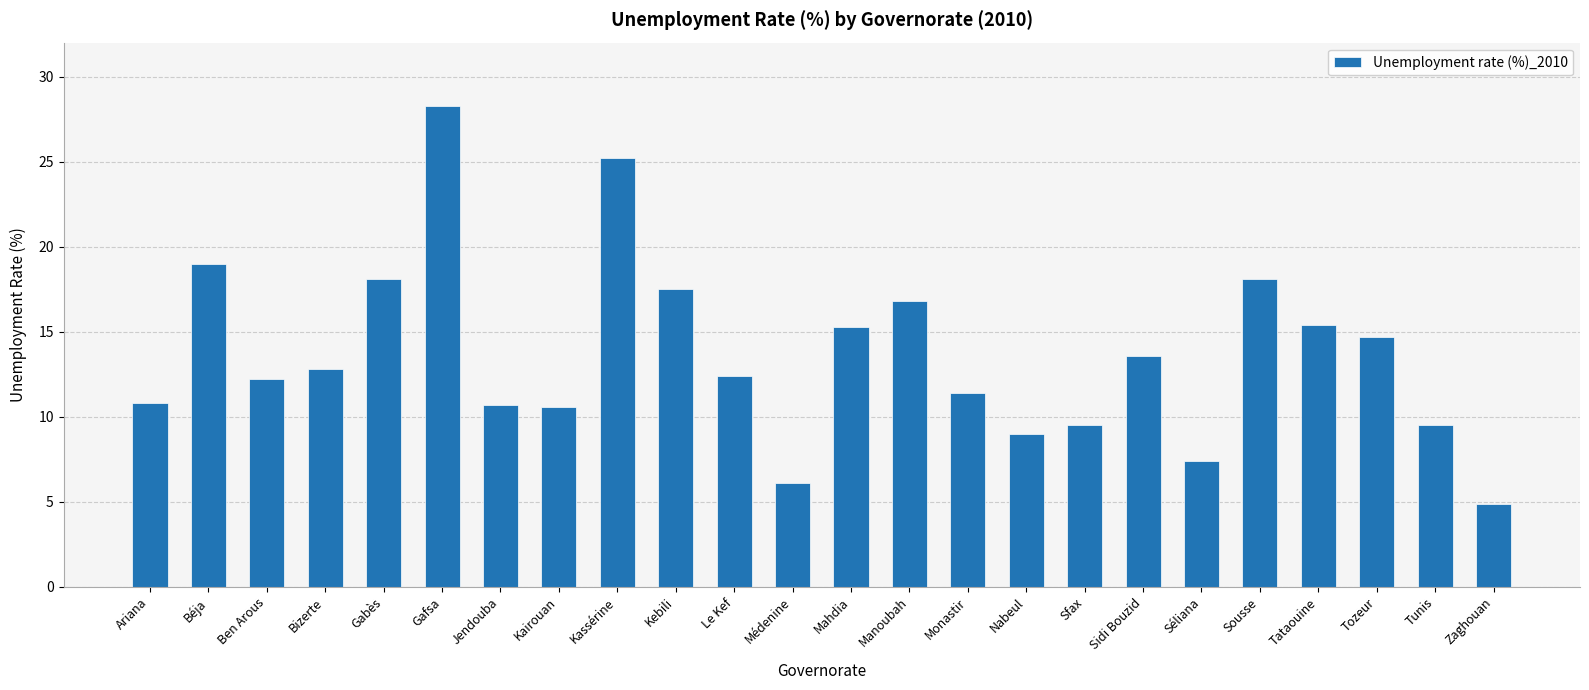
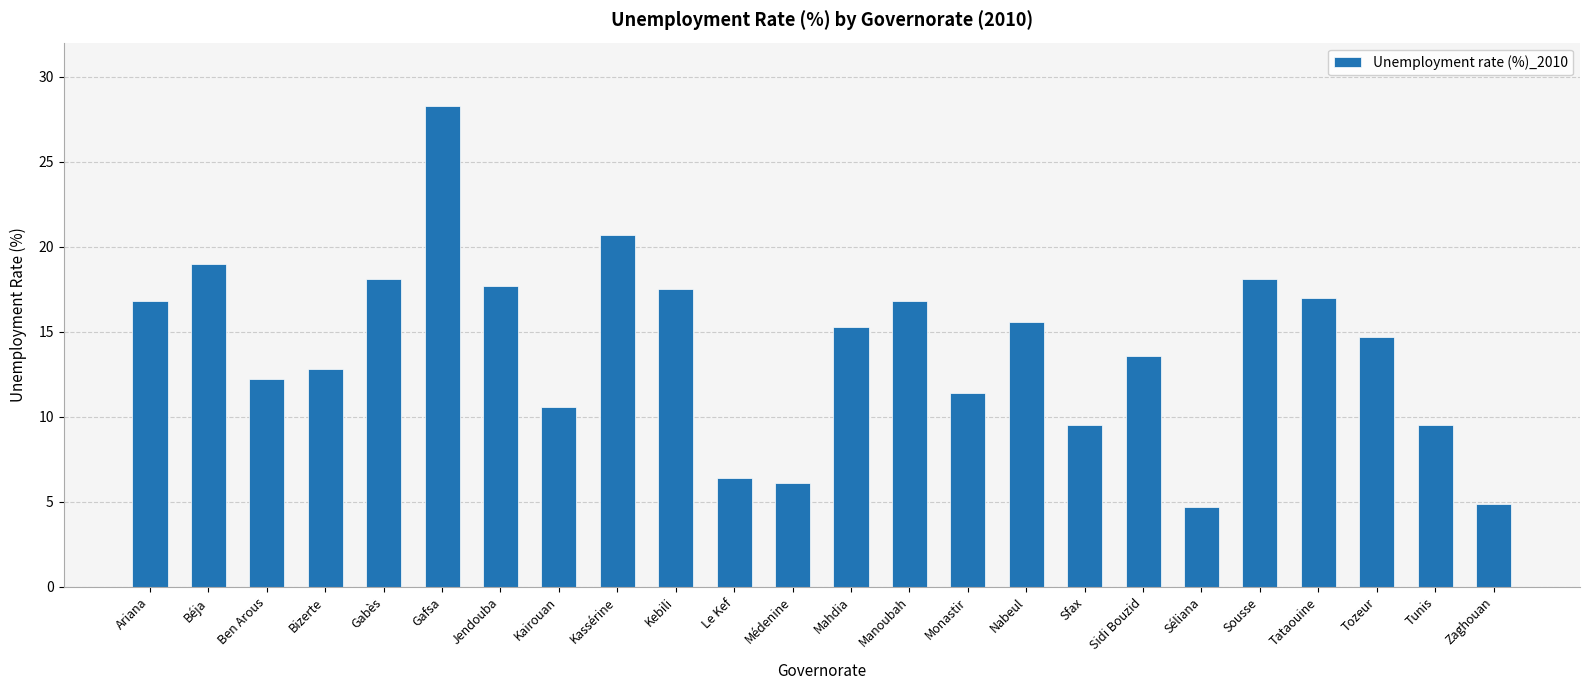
  {
-   "Ariana": 10.8,
+   "Ariana": 16.8,
    "Béja": 19.0,
    "Ben Arous": 12.2,
    "Bizerte": 12.8,
    "Gabès": 18.1,
    "Gafsa": 28.3,
-   "Jendouba": 10.7,
+   "Jendouba": 17.7,
    "Kairouan": 10.6,
-   "Kassérine": 25.2,
+   "Kassérine": 20.7,
    "Kebili": 17.5,
-   "Le Kef": 12.4,
+   "Le Kef": 6.4,
    "Médenine": 6.1,
    "Mahdia": 15.3,
    "Manoubah": 16.8,
    "Monastir": 11.4,
-   "Nabeul": 9.0,
+   "Nabeul": 15.6,
    "Sfax": 9.5,
    "Sidi Bouzid": 13.6,
-   "Séliana": 7.4,
+   "Séliana": 4.7,
    "Sousse": 18.1,
-   "Tataouine": 15.4,
+   "Tataouine": 17.0,
    "Tozeur": 14.7,
    "Tunis": 9.5,
    "Zaghouan": 4.9
  }
